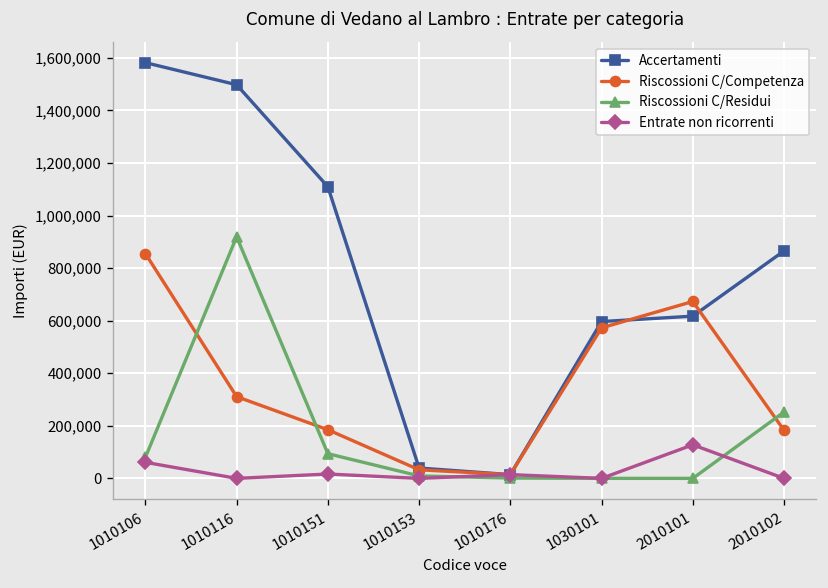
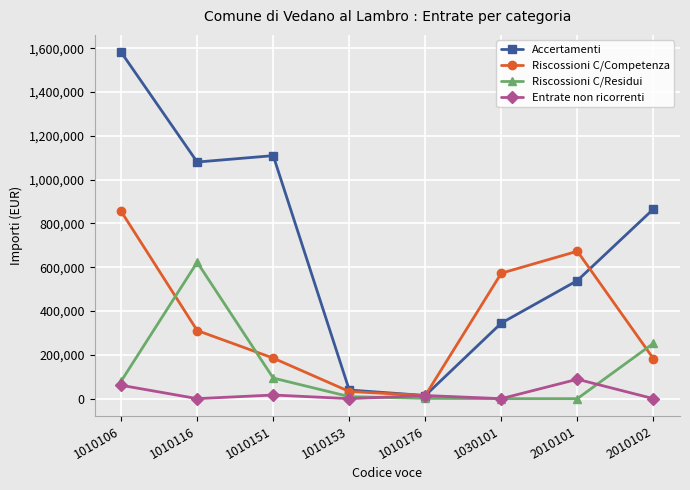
  {
    "Accertamenti": {
      "1010106": "1,580,000",
-     "1010116": "1,500,000",
+     "1010116": "1,080,000",
      "1010151": "1,110,000",
-     "1030101": "600,000",
-     "2010101": "620,000",
+     "1030101": "350,000",
+     "2010101": "540,000",
      "2010102": "870,000"
    },
    "Riscossioni C/Competenza": {
      "1010106": "860,000",
      "1010116": "310,000",
      "1010151": "190,000",
      "1030101": "570,000",
      "2010101": "670,000",
      "2010102": "180,000"
    },
    "Riscossioni C/Residui": {
      "1010106": "80,000",
-     "1010116": "920,000",
+     "1010116": "620,000",
      "1010151": "90,000",
      "1010176": "0",
      "2010101": "0",
      "2010102": "250,000"
    },
    "Entrate non ricorrenti": {
      "1010106": "60,000",
      "1010116": "0",
      "1010151": "20,000",
-     "2010101": "130,000",
+     "2010101": "90,000",
      "2010102": "0"
    }
  }
